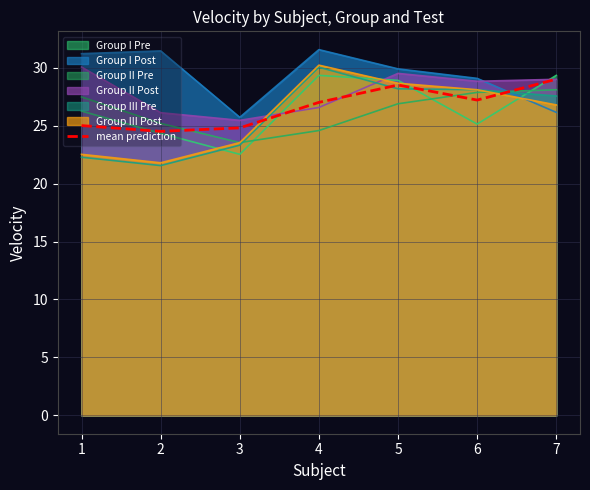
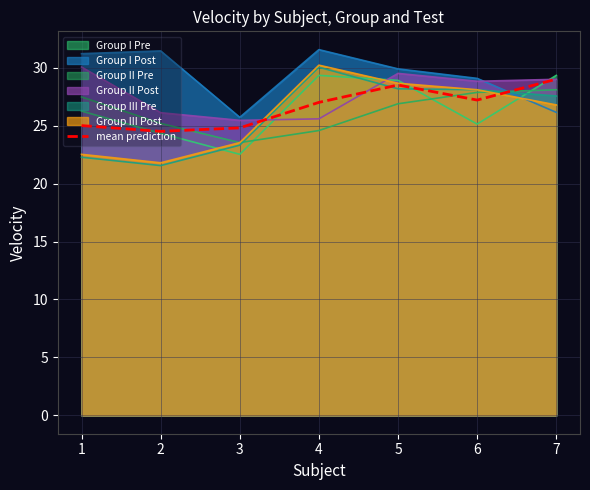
  {
    "Group I Post": {
      "3": 25.7,
      "4": 31.6,
      "5": 29.9,
      "6": 29.1,
      "7": 26.1
    },
    "Group II Post": {
      "3": 25.5,
-     "4": 26.6,
+     "4": 25.6,
      "5": 29.5,
      "6": 28.8
    },
    "Group III Post": {
      "1": 22.5,
      "2": 21.8,
      "7": 26.8
    },
    "mean prediction": {
      "3": 24.8,
      "4": 27.0,
      "6": 27.2
    }
  }
